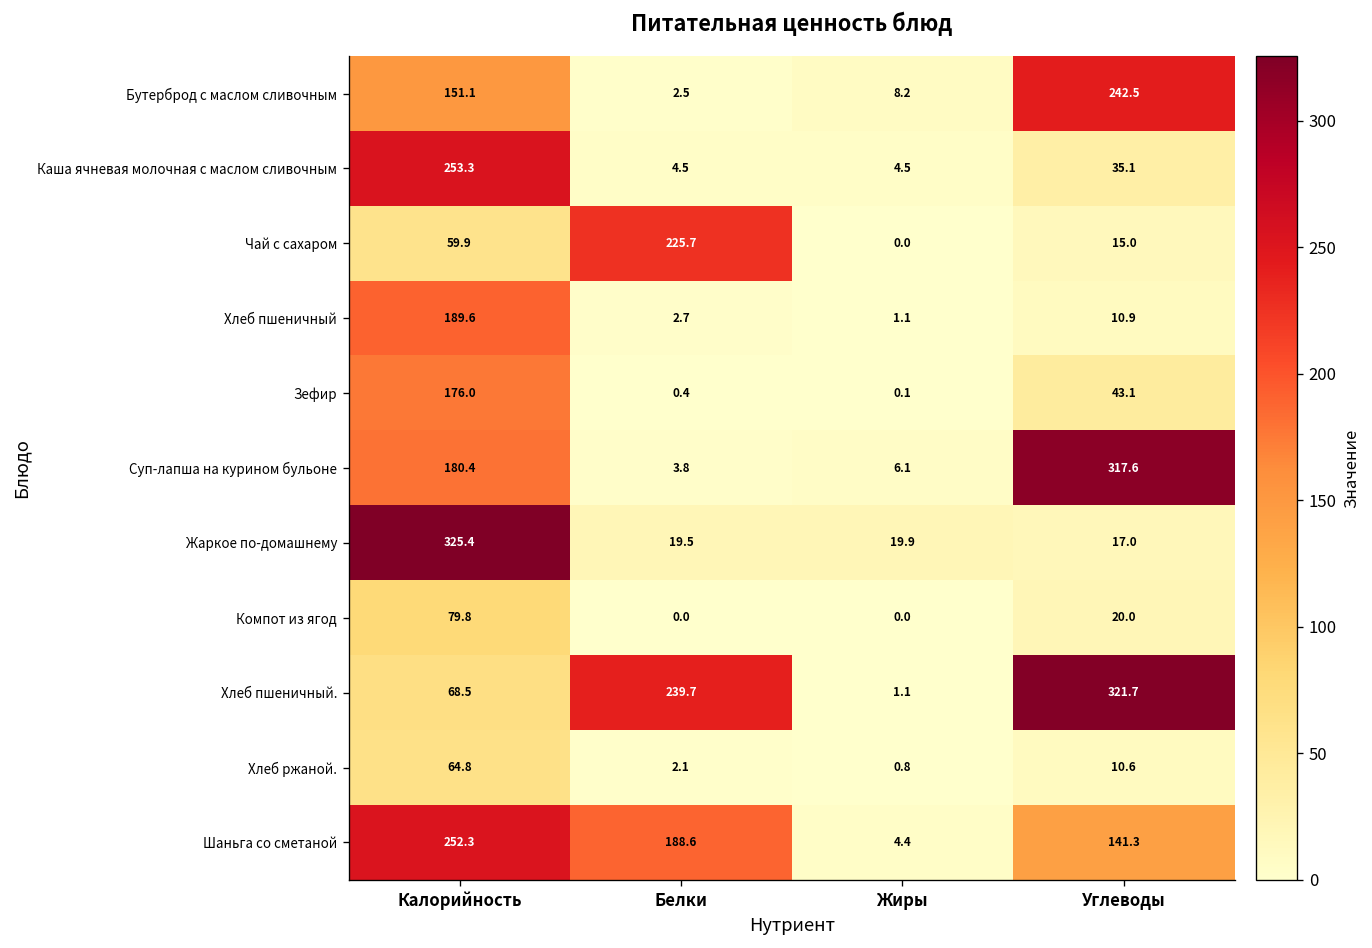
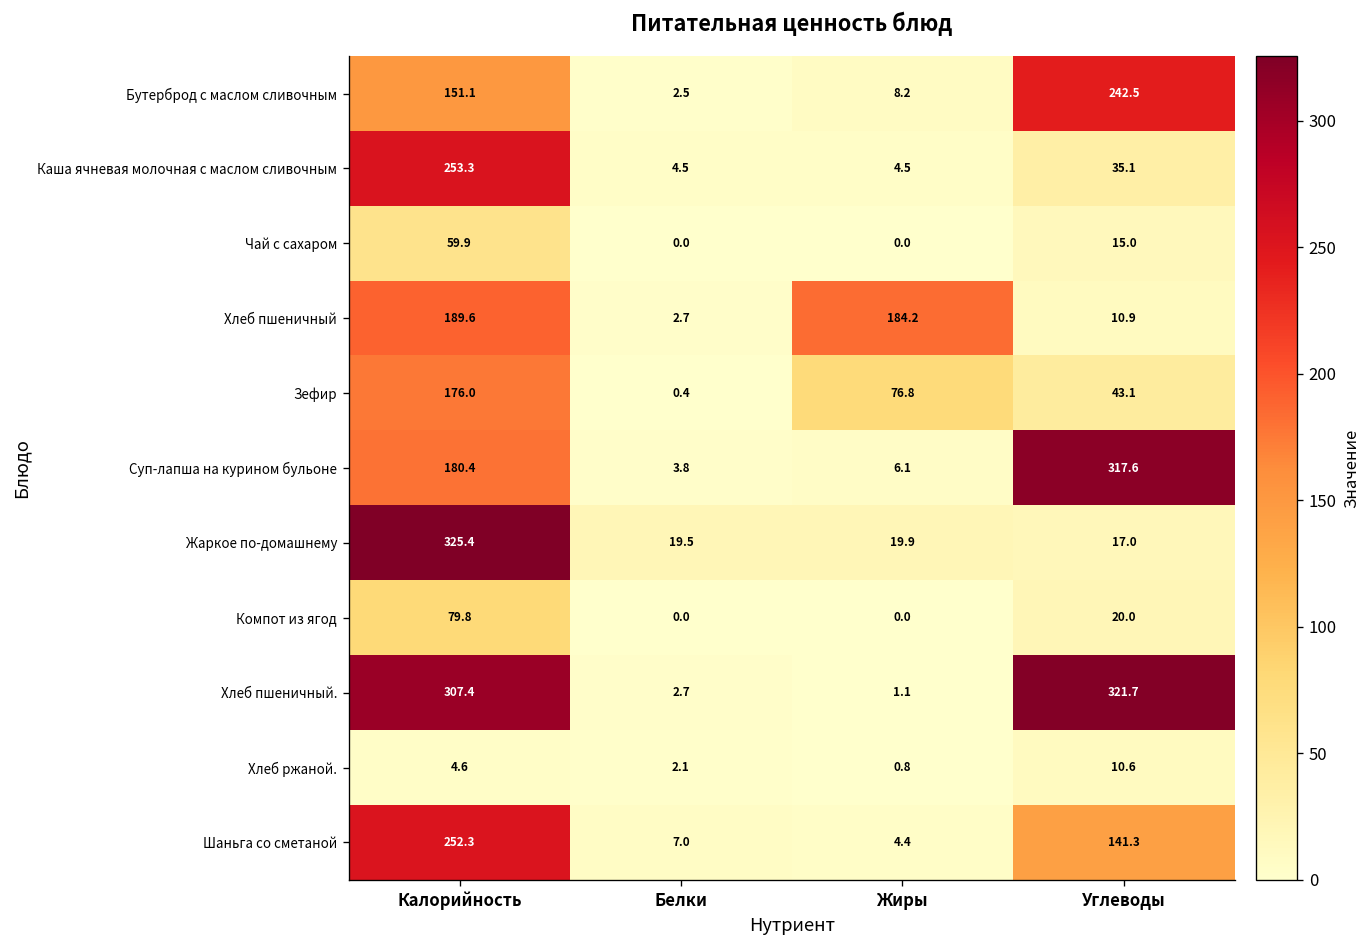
  {
    "Бутерброд с маслом сливочным": {
      "Калорийность": 151.1,
      "Белки": 2.5,
      "Жиры": 8.2,
      "Углеводы": 242.5
    },
    "Каша ячневая молочная с маслом сливочным": {
      "Калорийность": 253.3,
      "Белки": 4.5,
      "Жиры": 4.5,
      "Углеводы": 35.1
    },
    "Чай с сахаром": {
      "Калорийность": 59.9,
-     "Белки": 225.7,
+     "Белки": 0.0,
      "Жиры": 0.0,
      "Углеводы": 15.0
    },
    "Хлеб пшеничный": {
      "Калорийность": 189.6,
      "Белки": 2.7,
-     "Жиры": 1.1,
+     "Жиры": 184.2,
      "Углеводы": 10.9
    },
    "Зефир": {
      "Калорийность": 176.0,
      "Белки": 0.4,
-     "Жиры": 0.1,
+     "Жиры": 76.8,
      "Углеводы": 43.1
    },
    "Суп-лапша на курином бульоне": {
      "Калорийность": 180.4,
      "Белки": 3.8,
      "Жиры": 6.1,
      "Углеводы": 317.6
    },
    "Жаркое по-домашнему": {
      "Калорийность": 325.4,
      "Белки": 19.5,
      "Жиры": 19.9,
      "Углеводы": 17.0
    },
    "Компот из ягод": {
      "Калорийность": 79.8,
      "Белки": 0.0,
      "Жиры": 0.0,
      "Углеводы": 20.0
    },
    "Хлеб пшеничный.": {
-     "Калорийность": 68.5,
-     "Белки": 239.7,
+     "Калорийность": 307.4,
+     "Белки": 2.7,
      "Жиры": 1.1,
      "Углеводы": 321.7
    },
    "Хлеб ржаной.": {
-     "Калорийность": 64.8,
+     "Калорийность": 4.6,
      "Белки": 2.1,
      "Жиры": 0.8,
      "Углеводы": 10.6
    },
    "Шаньга со сметаной": {
      "Калорийность": 252.3,
-     "Белки": 188.6,
+     "Белки": 7.0,
      "Жиры": 4.4,
      "Углеводы": 141.3
    }
  }
